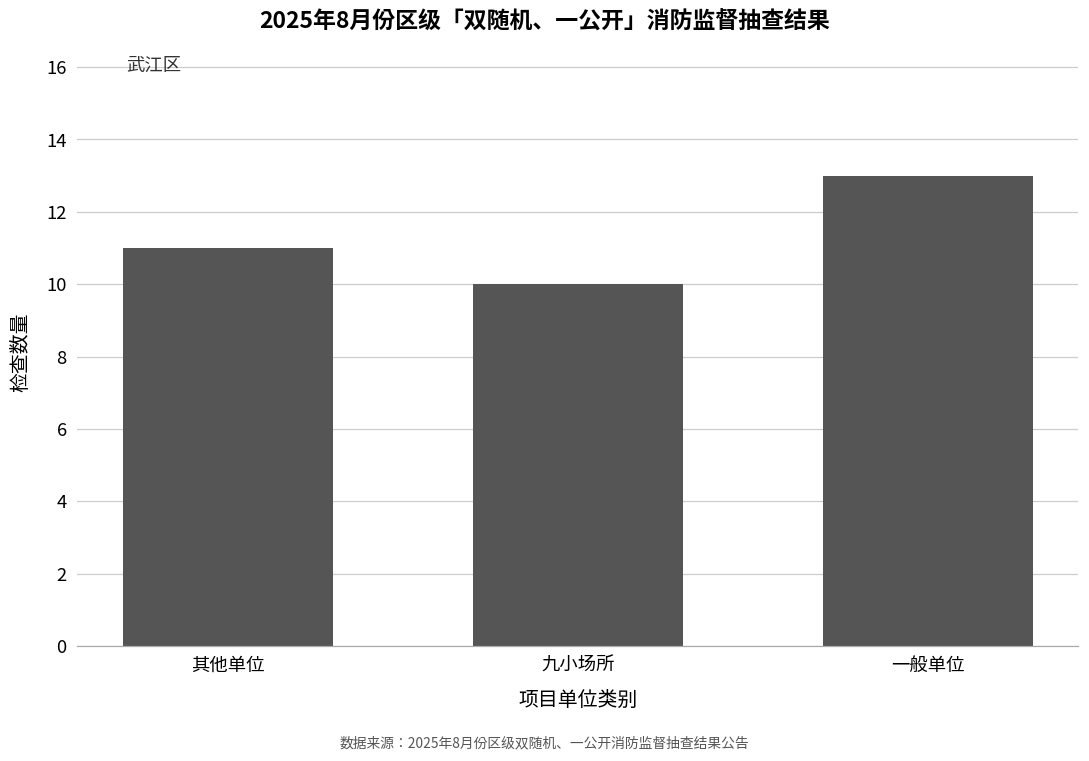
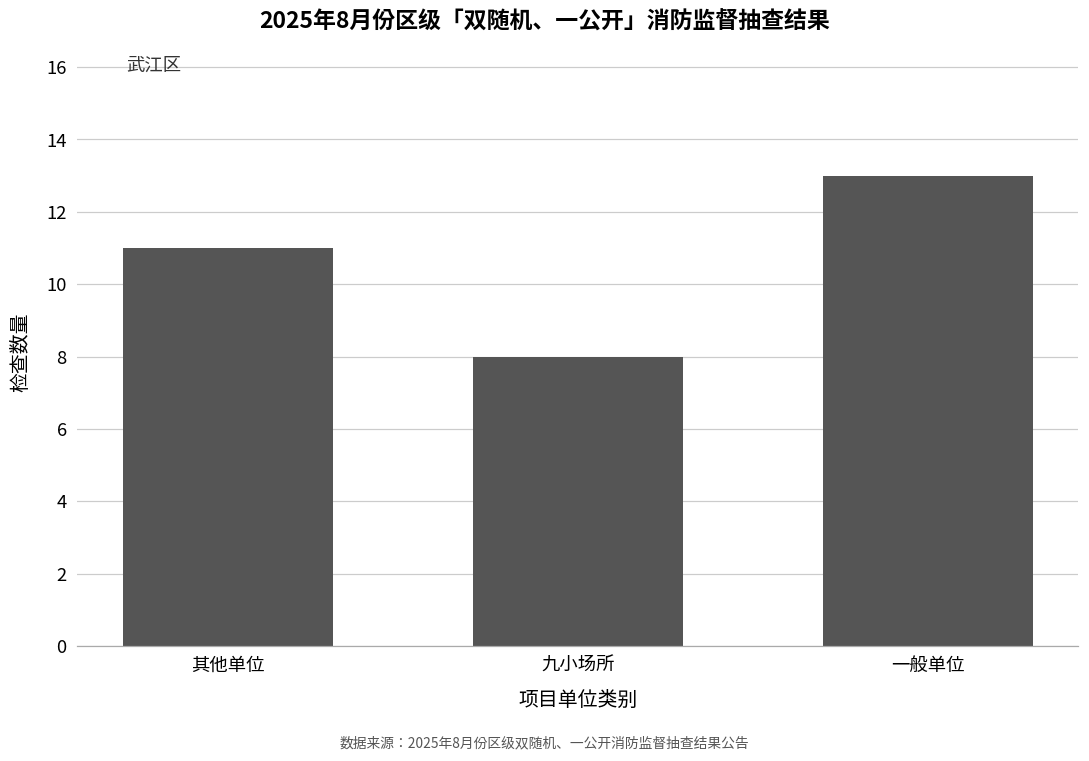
  {
    "其他单位": 11,
-   "九小场所": 10,
+   "九小场所": 8,
    "一般单位": 13
  }
